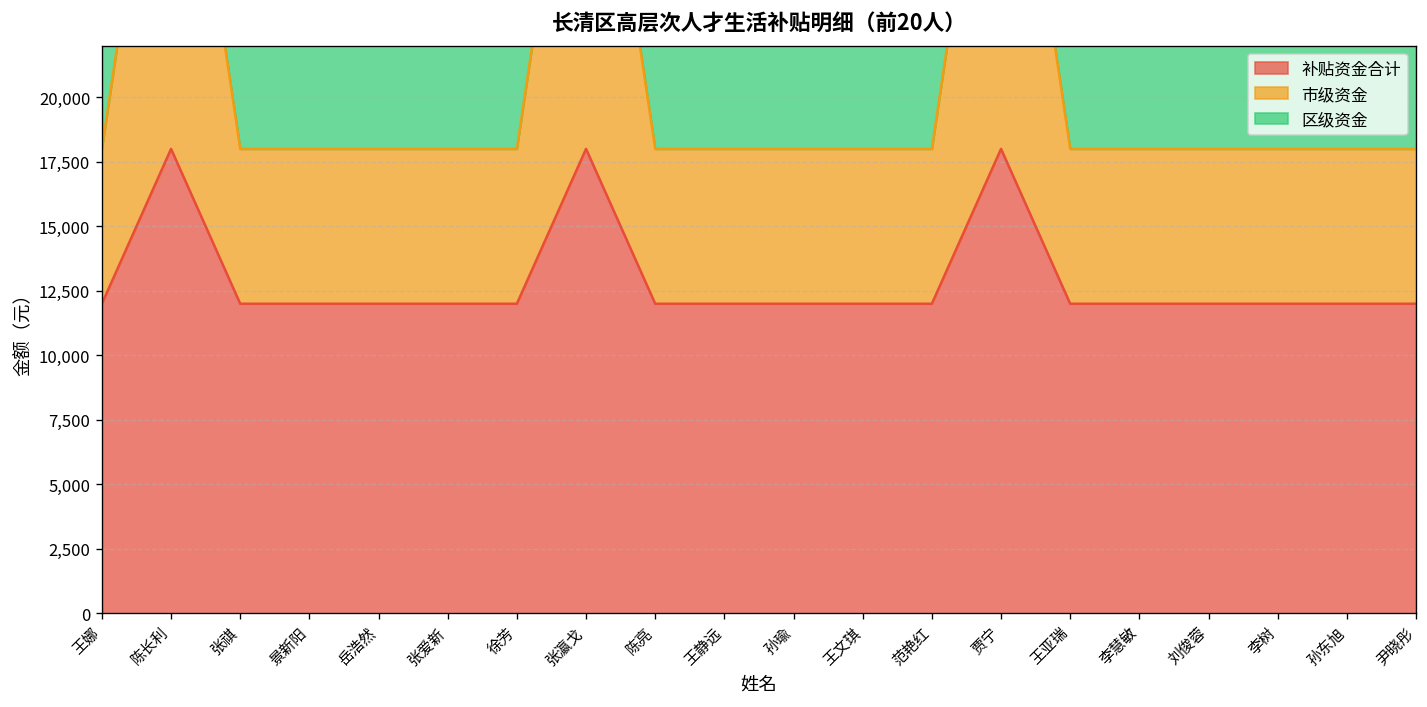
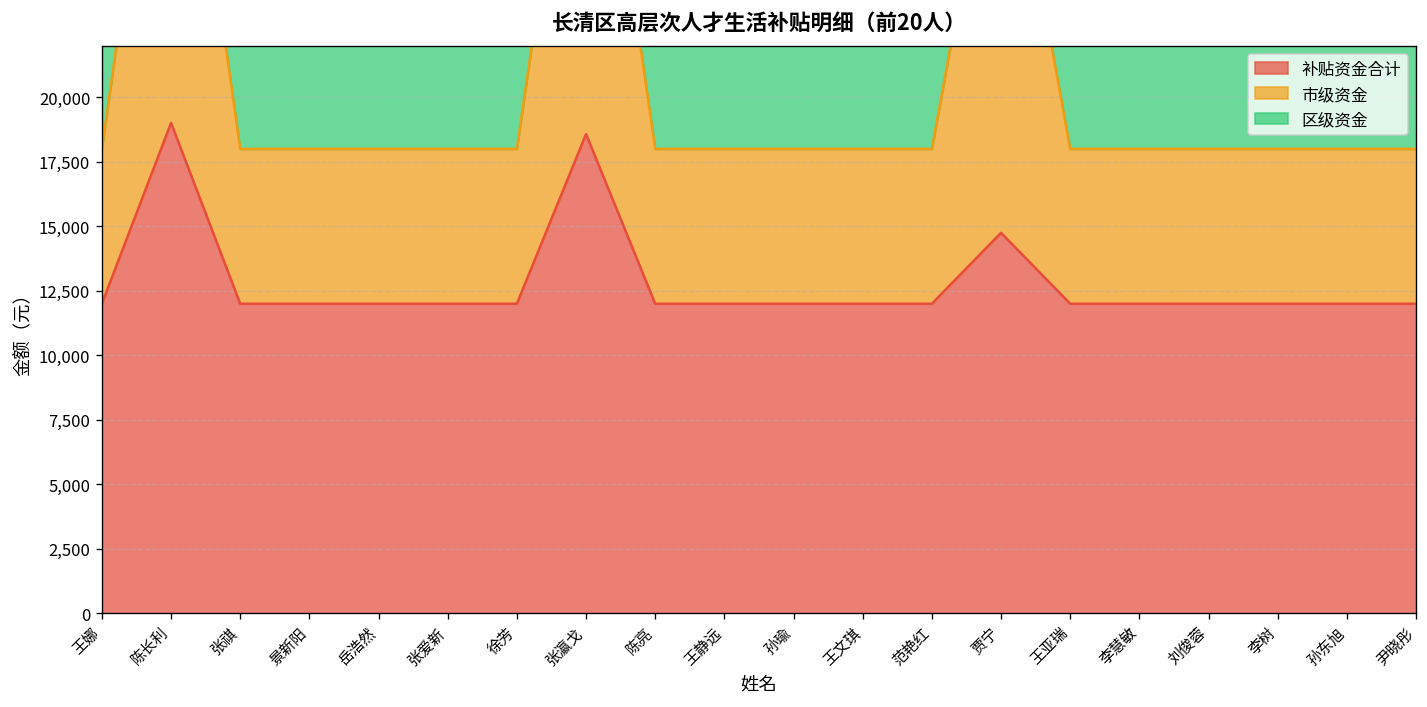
  {
    "补贴资金合计": {
      "王娜": "12,000",
-     "陈长利": "18,000",
+     "陈长利": "19,000",
      "张祺": "12,000",
      "景新阳": "12,000",
      "岳浩然": "12,000",
      "张爱新": "12,000",
      "徐芳": "12,000",
-     "张瀛戈": "18,000",
+     "张瀛戈": "18,600",
      "陈亮": "12,000",
      "王静远": "12,000",
      "孙瑜": "12,000",
      "王文琪": "12,000",
      "范艳红": "12,000",
-     "贾宁": "18,000",
+     "贾宁": "14,700",
      "王亚瑞": "12,000",
      "李慧敏": "12,000",
      "刘俊蓉": "12,000",
      "李树": "12,000",
      "孙东旭": "12,000",
      "尹晓彤": "12,000"
    },
    "市级资金": {
      "王娜": "6,000",
      "张祺": "6,000",
      "景新阳": "6,000",
      "岳浩然": "6,000",
      "张爱新": "6,000",
      "徐芳": "6,000",
      "陈亮": "6,000",
      "王静远": "6,000",
      "孙瑜": "6,000",
      "王文琪": "6,000",
      "范艳红": "6,000",
      "王亚瑞": "6,000",
      "李慧敏": "6,000",
      "刘俊蓉": "6,000",
      "李树": "6,000",
      "孙东旭": "6,000",
      "尹晓彤": "6,000"
    }
  }
